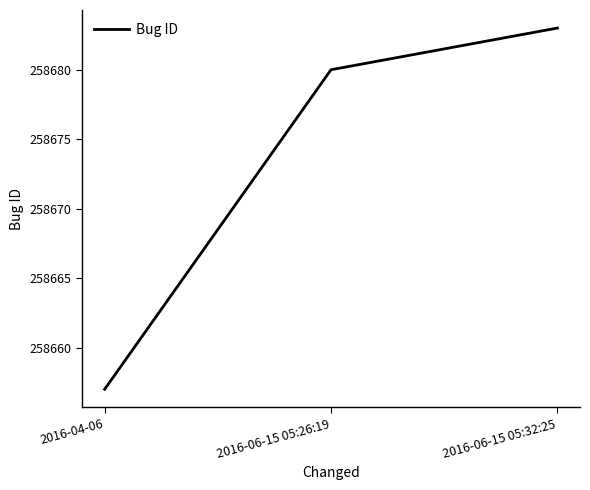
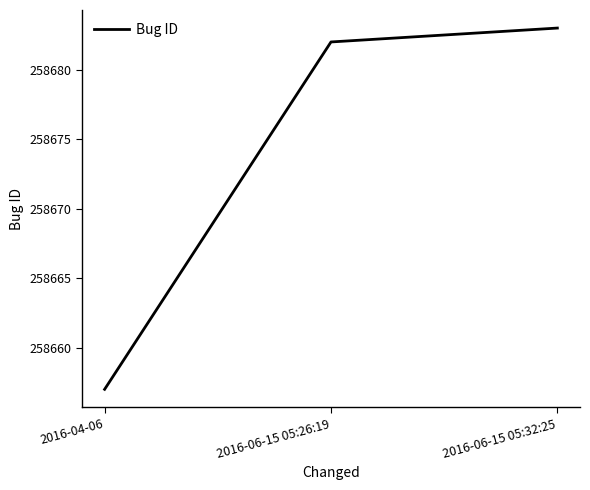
  {
    "2016-04-06": 258657,
-   "2016-06-15 05:26:19": 258680,
+   "2016-06-15 05:26:19": 258682,
    "2016-06-15 05:32:25": 258683
  }
